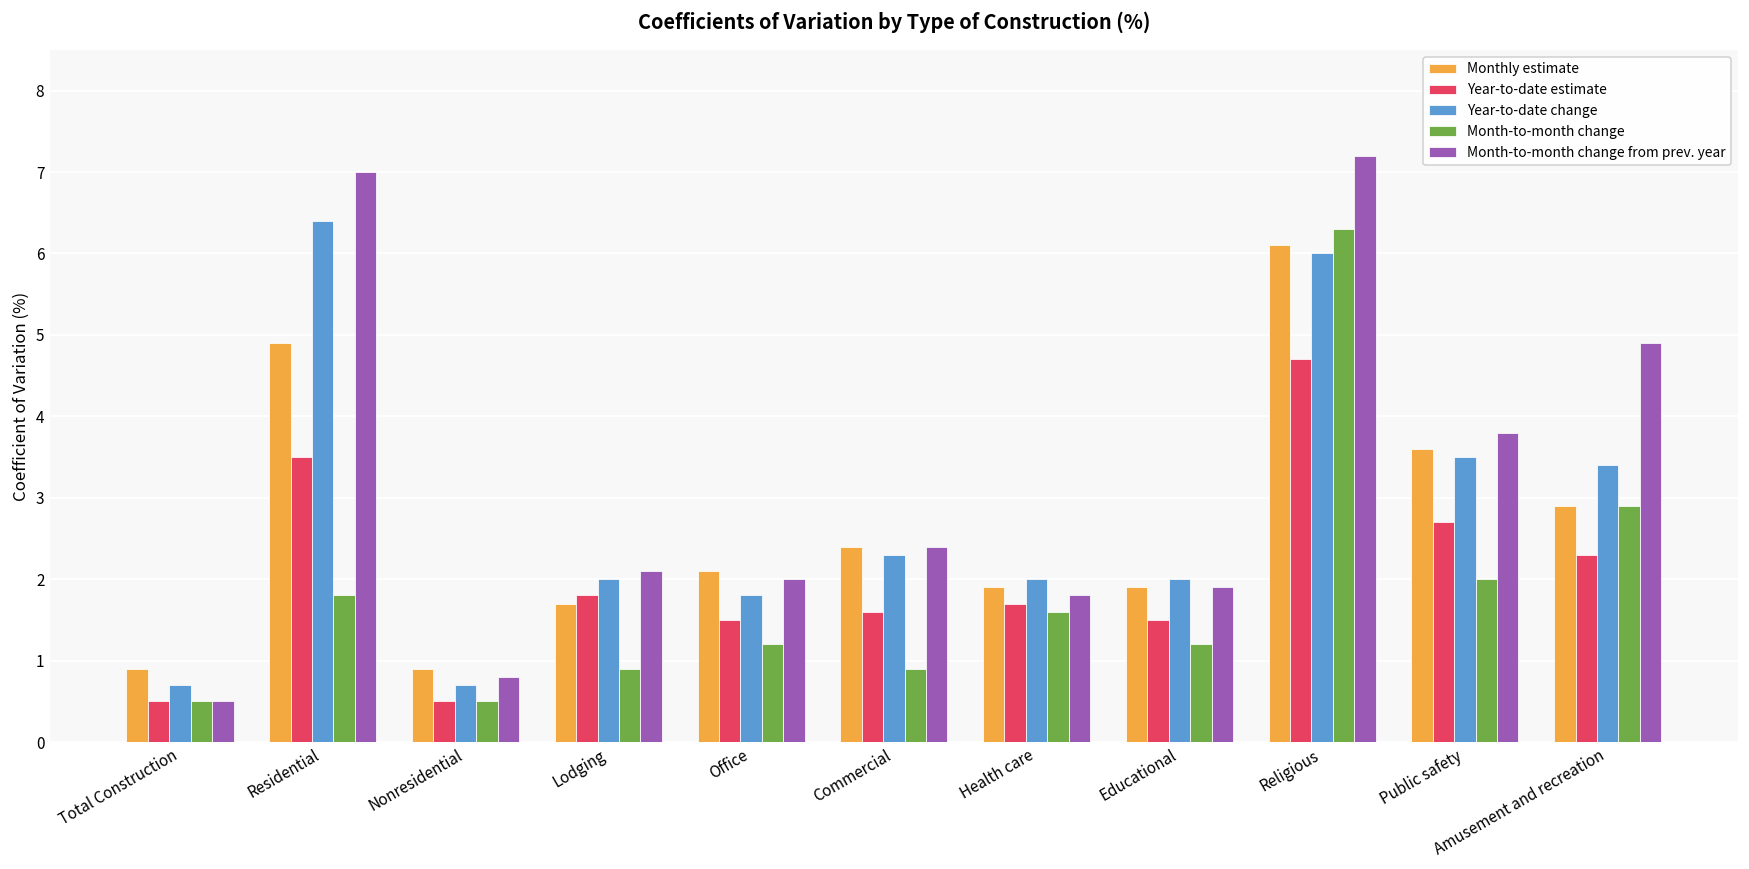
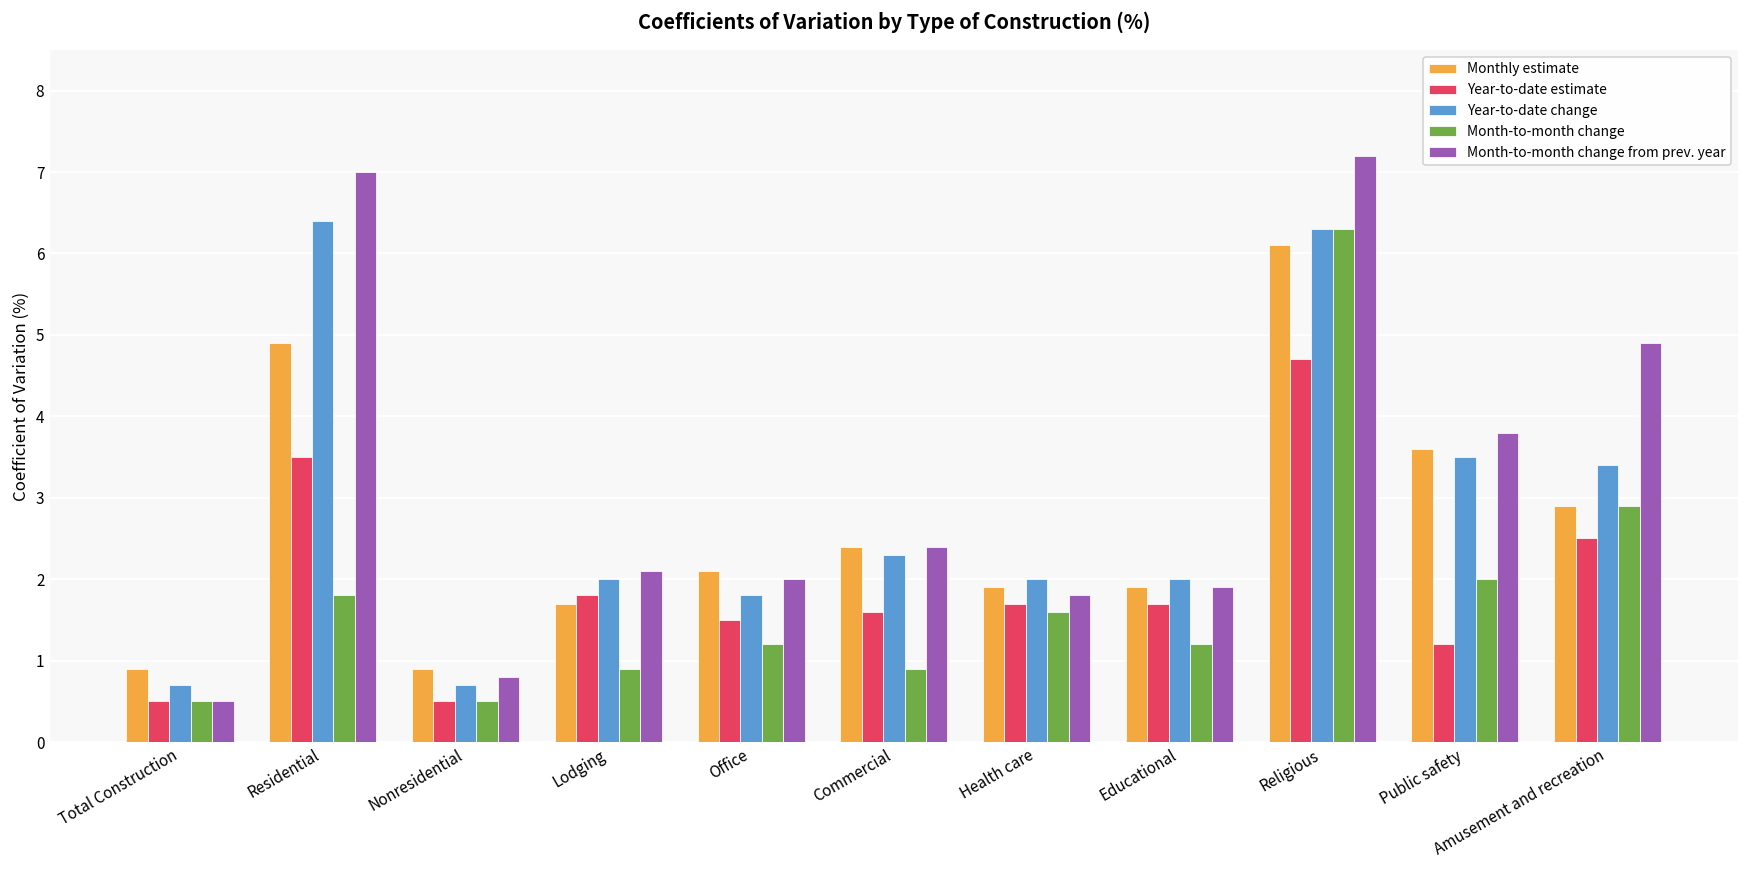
  {
    "Monthly estimate": {
      "Total Construction": 0.9,
      "Residential": 4.9,
      "Nonresidential": 0.9,
      "Lodging": 1.7,
      "Office": 2.1,
      "Commercial": 2.4,
      "Health care": 1.9,
      "Educational": 1.9,
      "Religious": 6.1,
      "Public safety": 3.6,
      "Amusement and recreation": 2.9
    },
    "Year-to-date estimate": {
      "Total Construction": 0.5,
      "Residential": 3.5,
      "Nonresidential": 0.5,
      "Lodging": 1.8,
      "Office": 1.5,
      "Commercial": 1.6,
      "Health care": 1.7,
-     "Educational": 1.5,
+     "Educational": 1.7,
      "Religious": 4.7,
-     "Public safety": 2.7,
-     "Amusement and recreation": 2.3
+     "Public safety": 1.2,
+     "Amusement and recreation": 2.5
    },
    "Year-to-date change": {
      "Total Construction": 0.7,
      "Residential": 6.4,
      "Nonresidential": 0.7,
      "Lodging": 2.0,
      "Office": 1.8,
      "Commercial": 2.3,
      "Health care": 2.0,
      "Educational": 2.0,
-     "Religious": 6.0,
+     "Religious": 6.3,
      "Public safety": 3.5,
      "Amusement and recreation": 3.4
    },
    "Month-to-month change": {
      "Total Construction": 0.5,
      "Residential": 1.8,
      "Nonresidential": 0.5,
      "Lodging": 0.9,
      "Office": 1.2,
      "Commercial": 0.9,
      "Health care": 1.6,
      "Educational": 1.2,
      "Religious": 6.3,
      "Public safety": 2.0,
      "Amusement and recreation": 2.9
    },
    "Month-to-month change from prev. year": {
      "Total Construction": 0.5,
      "Residential": 7.0,
      "Nonresidential": 0.8,
      "Lodging": 2.1,
      "Office": 2.0,
      "Commercial": 2.4,
      "Health care": 1.8,
      "Educational": 1.9,
      "Religious": 7.2,
      "Public safety": 3.8,
      "Amusement and recreation": 4.9
    }
  }
